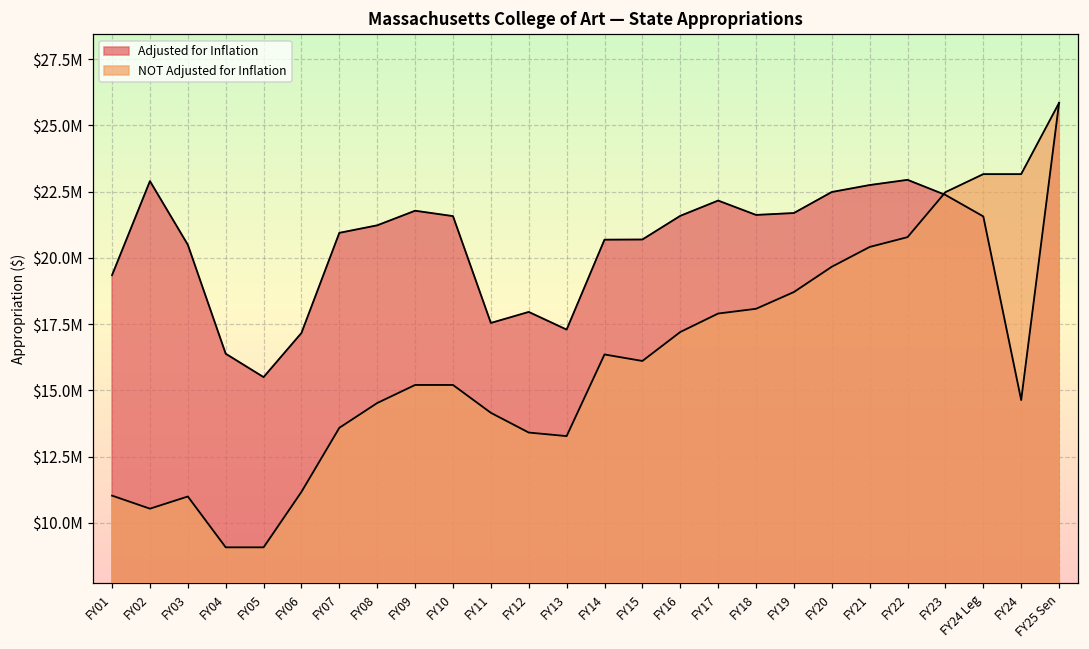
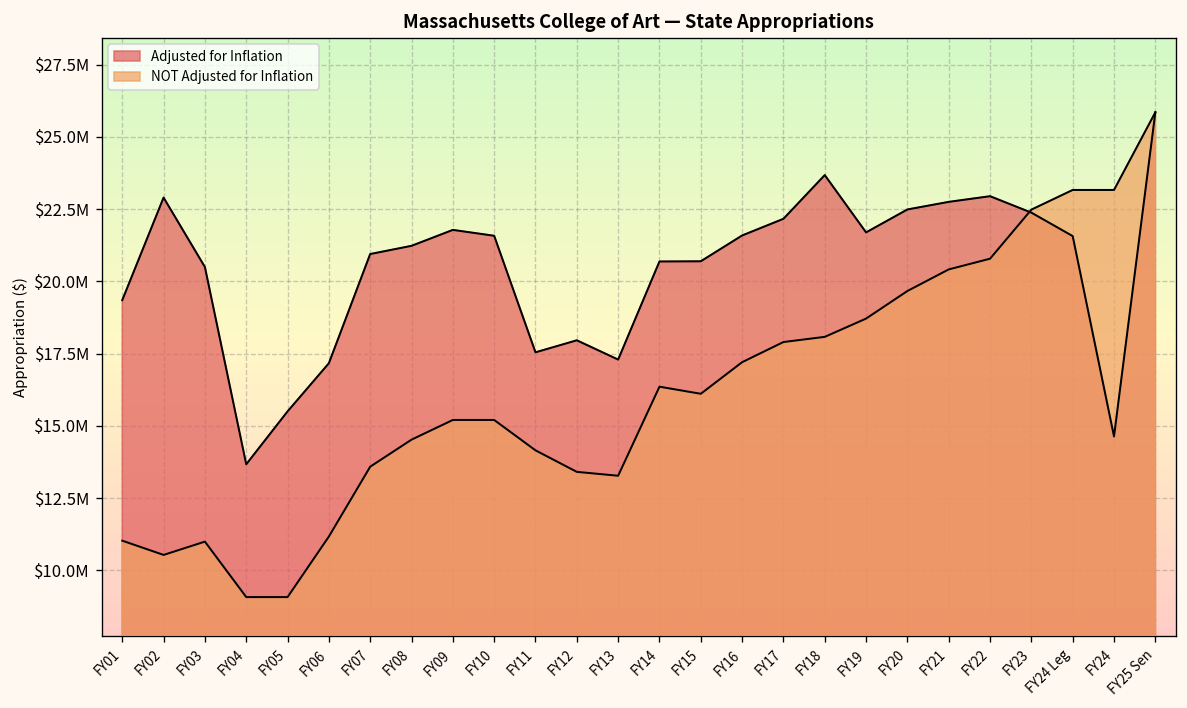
  {
    "Adjusted for Inflation": {
      "FY01": "$19400000",
      "FY02": "$22900000",
      "FY03": "$20500000",
-     "FY04": "$16400000",
+     "FY04": "$13700000",
      "FY05": "$15500000",
      "FY06": "$17200000",
      "FY07": "$20900000",
      "FY08": "$21200000",
      "FY09": "$21800000",
      "FY10": "$21600000",
      "FY11": "$17500000",
      "FY12": "$18000000",
      "FY13": "$17300000",
      "FY14": "$20700000",
      "FY15": "$20700000",
      "FY16": "$21600000",
      "FY17": "$22200000",
-     "FY18": "$21600000",
+     "FY18": "$23700000",
      "FY19": "$21700000",
      "FY20": "$22500000",
      "FY21": "$22800000",
      "FY22": "$22900000",
      "FY24 Leg": "$21600000",
      "FY24": "$14600000"
    },
    "NOT Adjusted for Inflation": {
      "FY01": "$11000000",
      "FY02": "$10500000",
      "FY03": "$11000000",
      "FY04": "$9100000",
      "FY05": "$9100000",
      "FY06": "$11200000",
      "FY07": "$13600000",
      "FY08": "$14500000",
      "FY09": "$15200000",
      "FY10": "$15200000",
      "FY11": "$14200000",
      "FY12": "$13400000",
      "FY13": "$13300000",
      "FY14": "$16400000",
      "FY15": "$16100000",
      "FY16": "$17200000",
      "FY17": "$17900000",
      "FY18": "$18100000",
      "FY19": "$18700000",
      "FY20": "$19700000",
      "FY21": "$20400000",
      "FY22": "$20800000",
      "FY24 Leg": "$23200000",
      "FY24": "$23200000"
    }
  }
